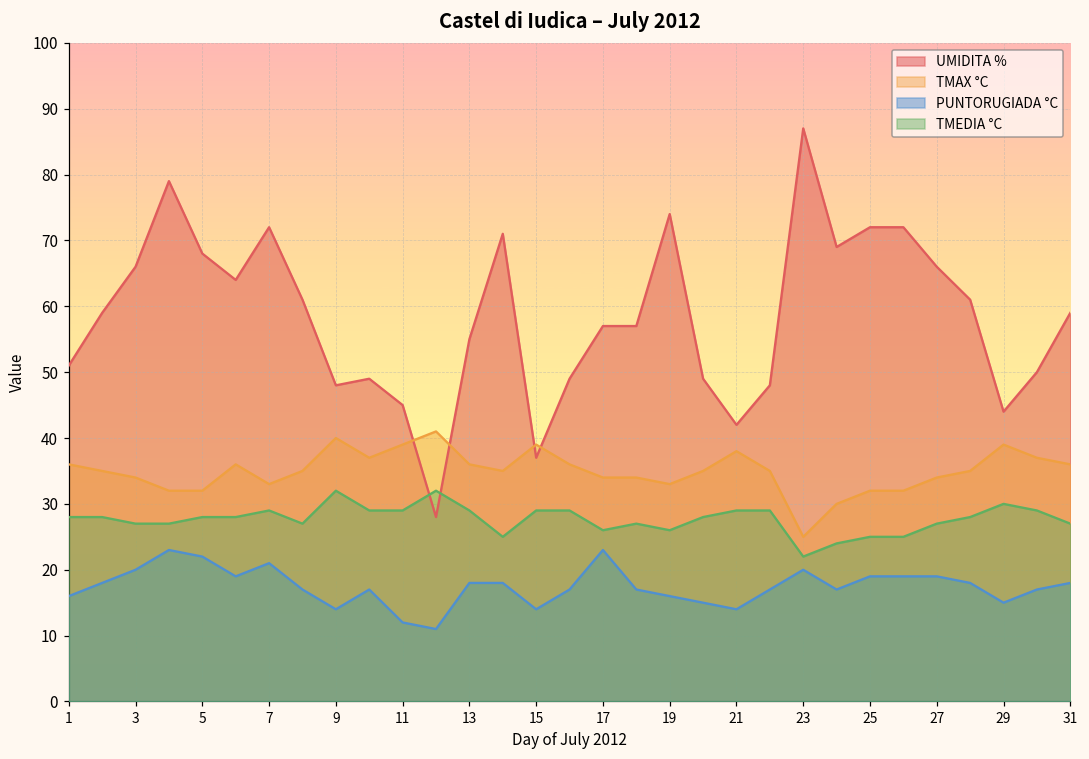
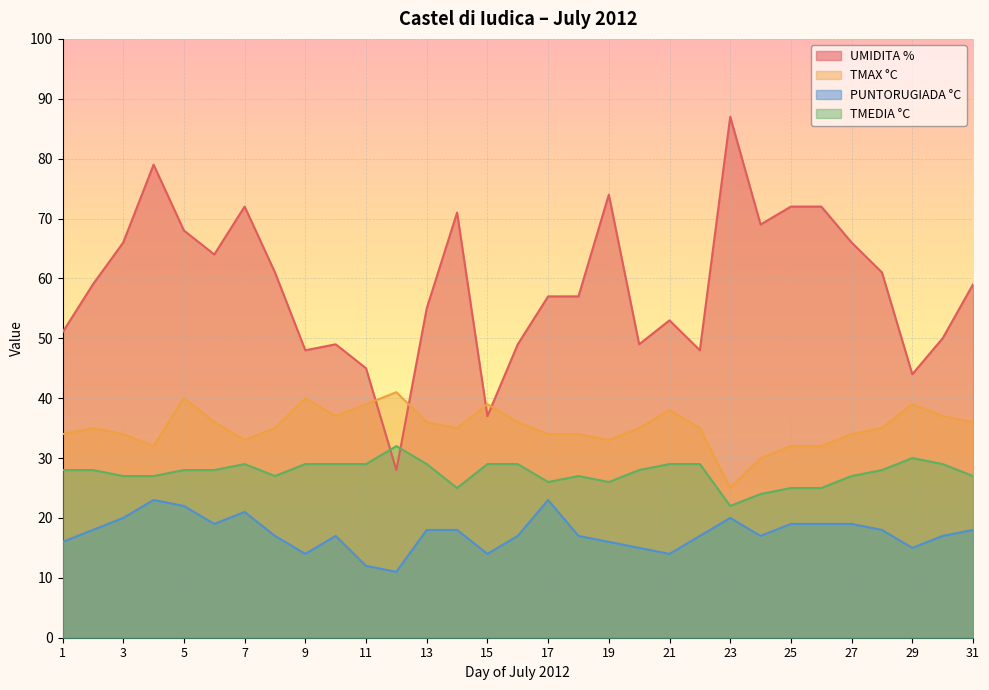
  {
    "UMIDITA %": {
      "1": 51,
      "3": 66,
      "5": 68,
      "7": 72,
      "9": 48,
      "11": 45,
      "13": 55,
      "15": 37,
      "17": 57,
      "19": 74,
-     "21": 42,
+     "21": 53,
      "23": 87,
      "25": 72,
      "27": 66,
      "29": 44,
      "31": 59
    },
    "TMAX °C": {
-     "1": 36,
+     "1": 34,
      "3": 34,
-     "5": 32,
+     "5": 40,
      "7": 33,
      "9": 40,
      "11": 39,
      "13": 36,
      "15": 39,
      "17": 34,
      "19": 33,
      "21": 38,
      "23": 25,
      "25": 32,
      "27": 34,
      "29": 39,
      "31": 36
    },
    "PUNTORUGIADA °C": {
      "1": 16,
      "3": 20,
      "5": 22,
      "7": 21,
      "9": 14,
      "11": 12,
      "13": 18,
      "15": 14,
      "17": 23,
      "19": 16,
      "21": 14,
      "23": 20,
      "25": 19,
      "27": 19,
      "29": 15,
      "31": 18
    },
    "TMEDIA °C": {
      "1": 28,
      "3": 27,
      "5": 28,
      "7": 29,
-     "9": 32,
+     "9": 29,
      "11": 29,
      "13": 29,
      "15": 29,
      "17": 26,
      "19": 26,
      "21": 29,
      "23": 22,
      "25": 25,
      "27": 27,
      "29": 30,
      "31": 27
    }
  }
